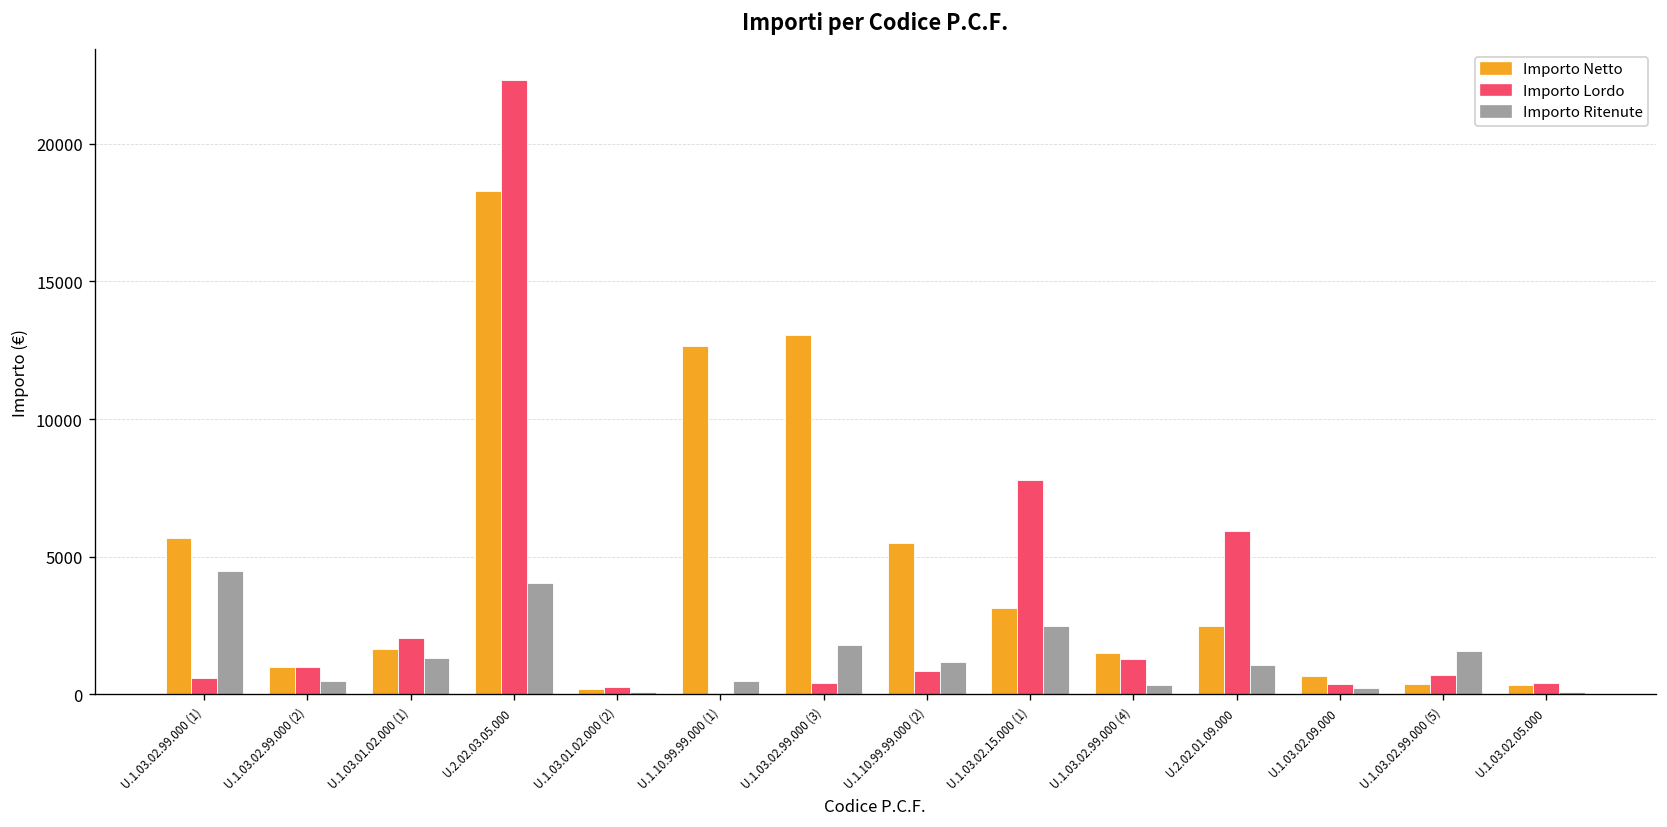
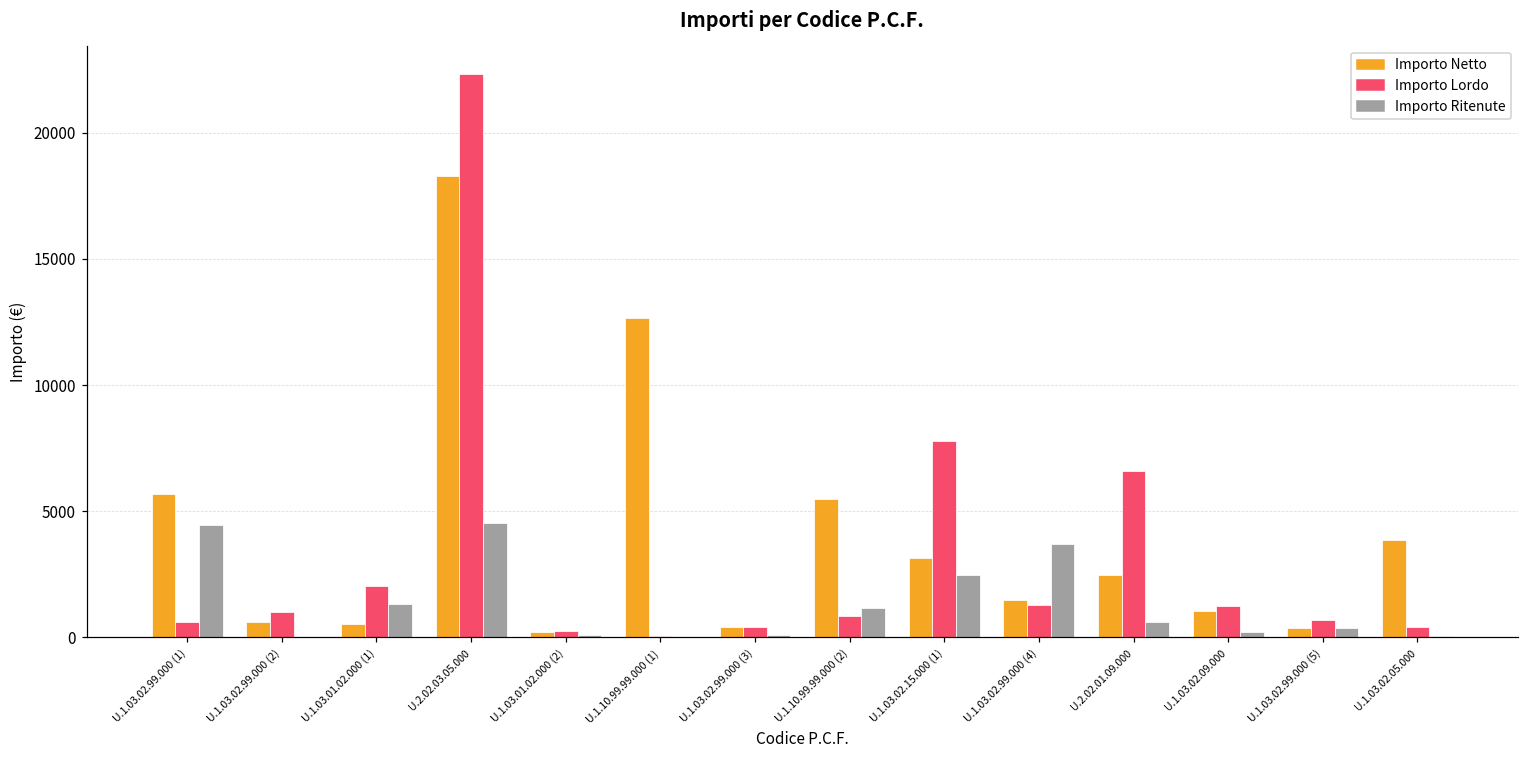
  {
    "Importo Netto": {
      "U.1.03.02.99.000 (1)": 5700,
-     "U.1.03.02.99.000 (2)": 1000,
-     "U.1.03.01.02.000 (1)": 1700,
+     "U.1.03.02.99.000 (2)": 600,
+     "U.1.03.01.02.000 (1)": 500,
      "U.2.02.03.05.000": 18300,
      "U.1.03.01.02.000 (2)": 200,
      "U.1.10.99.99.000 (1)": 12700,
-     "U.1.03.02.99.000 (3)": 13000,
+     "U.1.03.02.99.000 (3)": 400,
      "U.1.10.99.99.000 (2)": 5500,
      "U.1.03.02.15.000 (1)": 3100,
      "U.1.03.02.99.000 (4)": 1500,
      "U.2.02.01.09.000": 2500,
-     "U.1.03.02.09.000": 700,
+     "U.1.03.02.09.000": 1000,
      "U.1.03.02.99.000 (5)": 400,
-     "U.1.03.02.05.000": 300
+     "U.1.03.02.05.000": 3900
    },
    "Importo Lordo": {
      "U.1.03.02.99.000 (1)": 600,
      "U.1.03.02.99.000 (2)": 1000,
      "U.1.03.01.02.000 (1)": 2000,
      "U.2.02.03.05.000": 22300,
      "U.1.03.01.02.000 (2)": 300,
      "U.1.03.02.99.000 (3)": 400,
      "U.1.10.99.99.000 (2)": 800,
      "U.1.03.02.15.000 (1)": 7800,
      "U.1.03.02.99.000 (4)": 1300,
-     "U.2.02.01.09.000": 5900,
-     "U.1.03.02.09.000": 400,
+     "U.2.02.01.09.000": 6600,
+     "U.1.03.02.09.000": 1300,
      "U.1.03.02.99.000 (5)": 700,
      "U.1.03.02.05.000": 400
    },
    "Importo Ritenute": {
      "U.1.03.02.99.000 (1)": 4500,
-     "U.1.03.02.99.000 (2)": 500,
+     "U.1.03.02.99.000 (2)": 0,
      "U.1.03.01.02.000 (1)": 1300,
-     "U.2.02.03.05.000": 4000,
-     "U.1.10.99.99.000 (1)": 500,
-     "U.1.03.02.99.000 (3)": 1800,
+     "U.2.02.03.05.000": 4500,
+     "U.1.10.99.99.000 (1)": 0,
+     "U.1.03.02.99.000 (3)": 100,
      "U.1.10.99.99.000 (2)": 1200,
      "U.1.03.02.15.000 (1)": 2500,
-     "U.1.03.02.99.000 (4)": 300,
-     "U.2.02.01.09.000": 1100,
+     "U.1.03.02.99.000 (4)": 3700,
+     "U.2.02.01.09.000": 600,
      "U.1.03.02.09.000": 200,
-     "U.1.03.02.99.000 (5)": 1600
+     "U.1.03.02.99.000 (5)": 400
    }
  }
